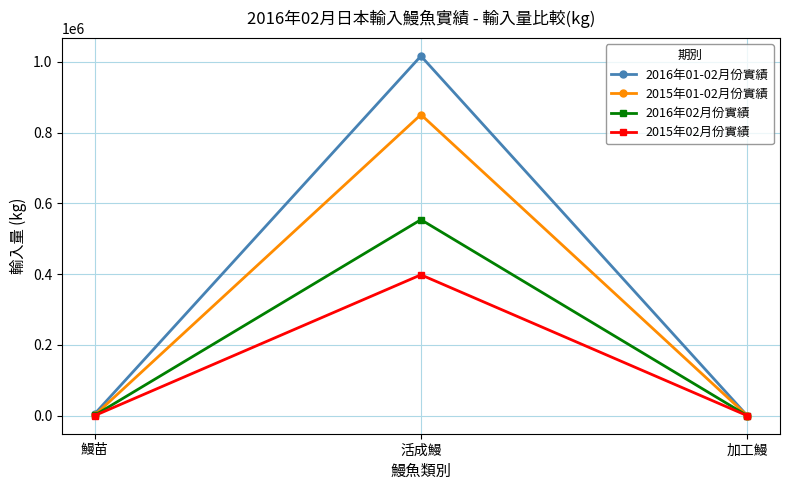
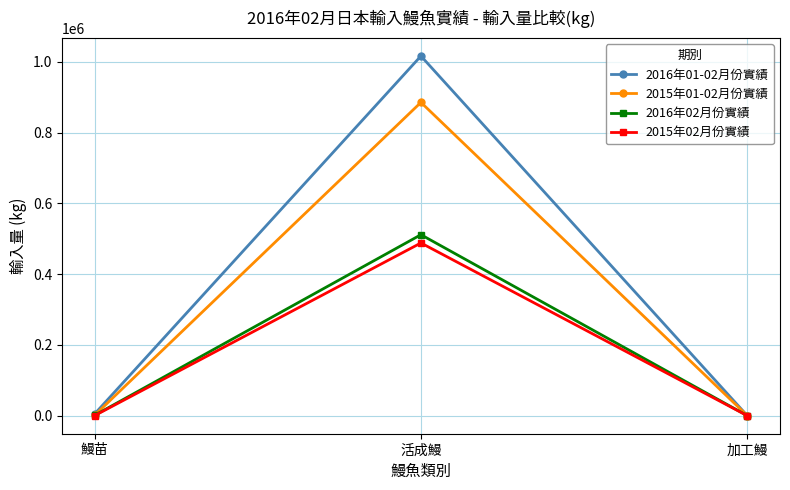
  {
    "2016年01-02月份實績": {
      "活成鰻": 1020000
    },
    "2015年01-02月份實績": {
-     "活成鰻": 850000
+     "活成鰻": 890000
    },
    "2016年02月份實績": {
-     "活成鰻": 550000
+     "活成鰻": 510000
    },
    "2015年02月份實績": {
-     "活成鰻": 400000
+     "活成鰻": 490000
    }
  }
